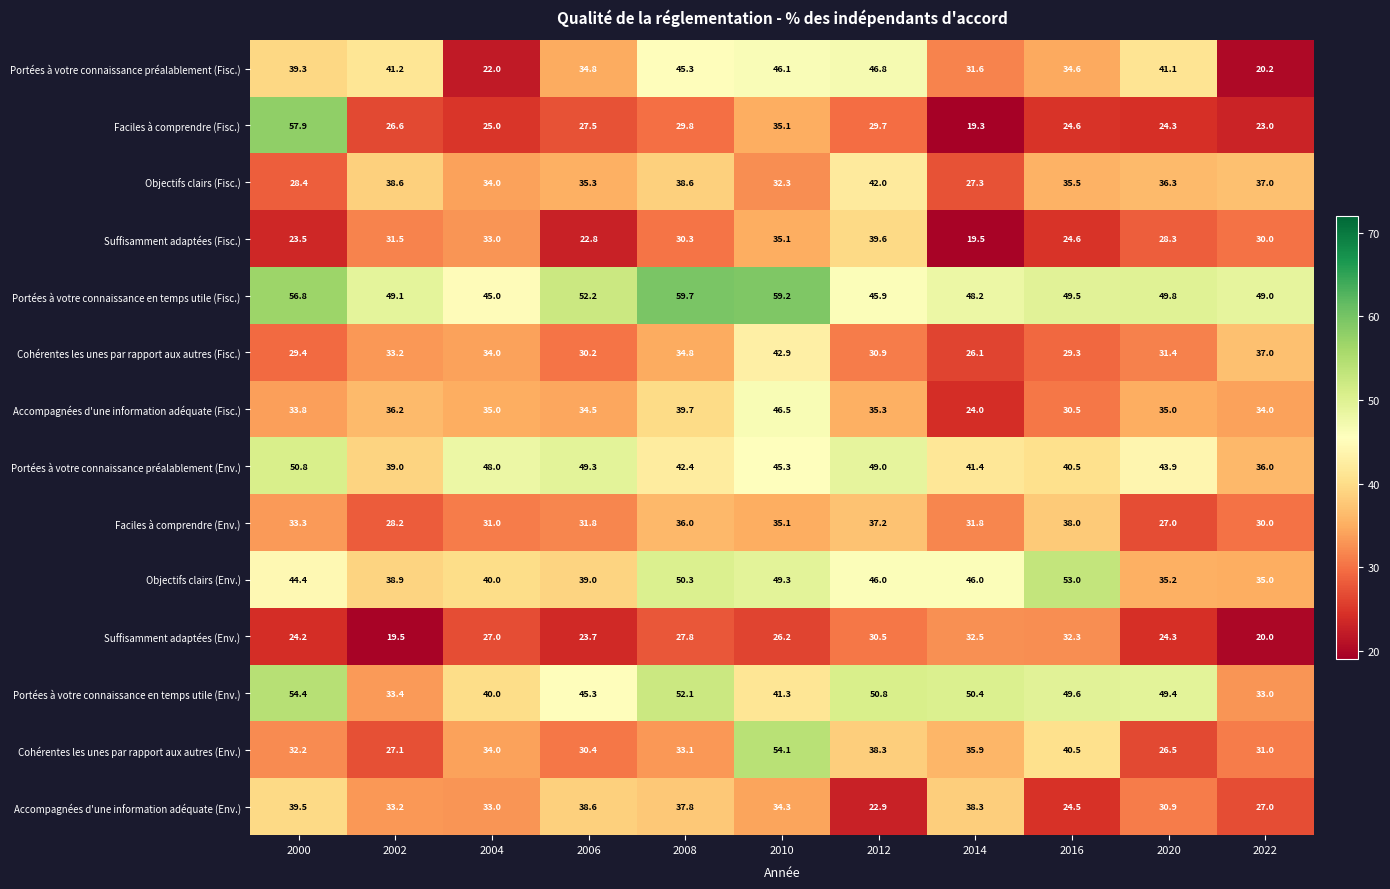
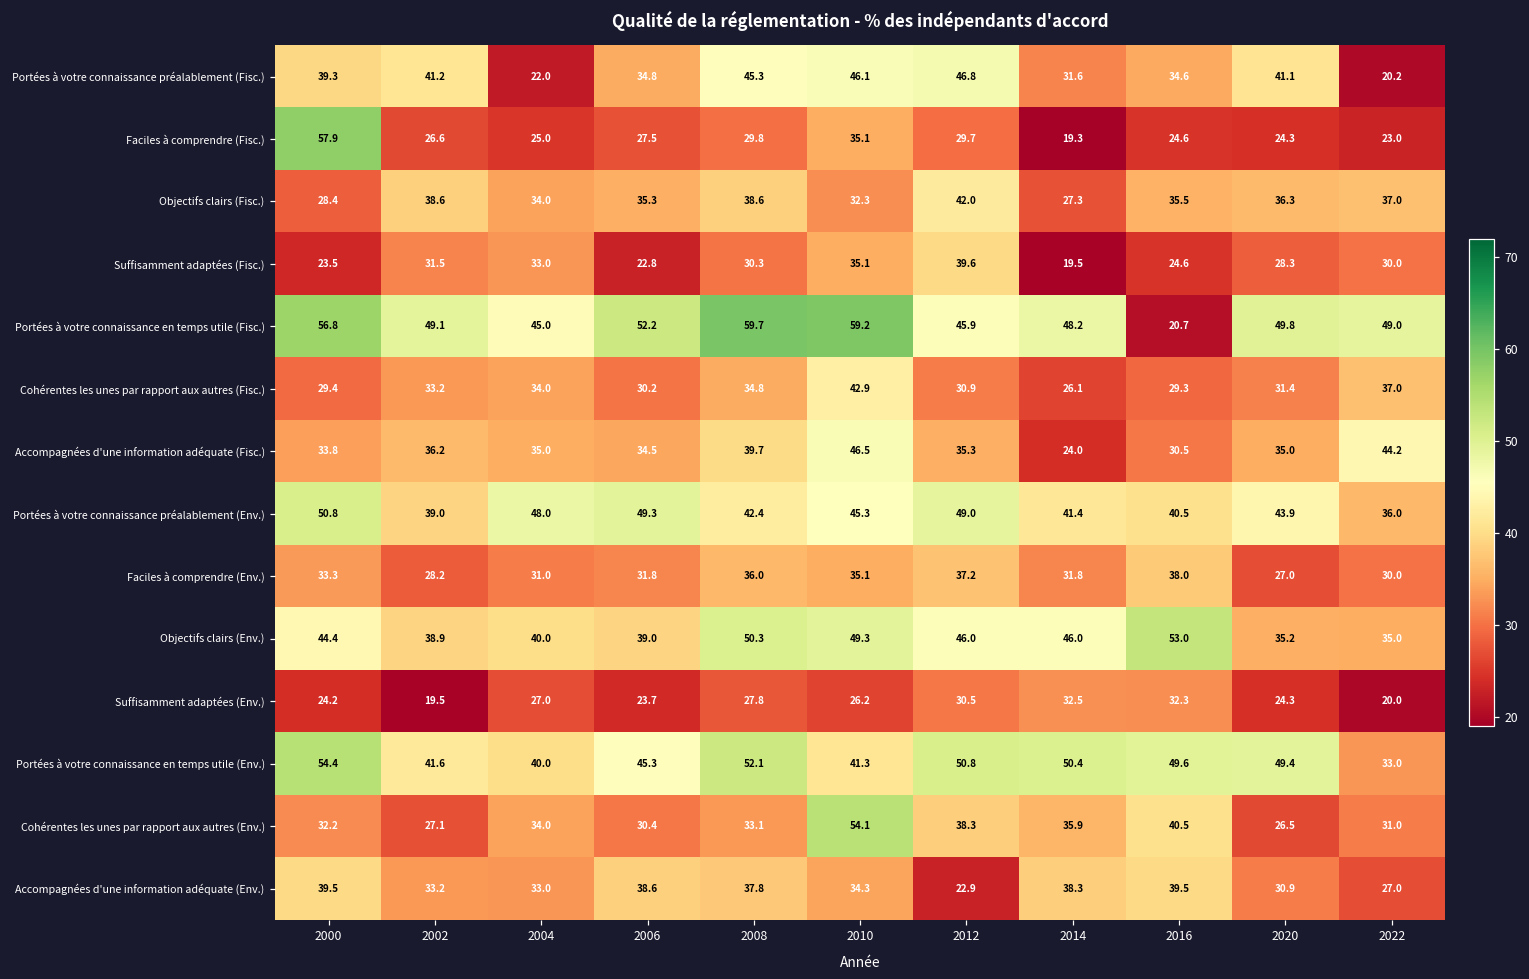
  {
    "Portées à votre connaissance préalablement (Fisc.)": {
      "2000": 39.3,
      "2002": 41.2,
      "2004": 22.0,
      "2006": 34.8,
      "2008": 45.3,
      "2010": 46.1,
      "2012": 46.8,
      "2014": 31.6,
      "2016": 34.6,
      "2020": 41.1,
      "2022": 20.2
    },
    "Faciles à comprendre (Fisc.)": {
      "2000": 57.9,
      "2002": 26.6,
      "2004": 25.0,
      "2006": 27.5,
      "2008": 29.8,
      "2010": 35.1,
      "2012": 29.7,
      "2014": 19.3,
      "2016": 24.6,
      "2020": 24.3,
      "2022": 23.0
    },
    "Objectifs clairs (Fisc.)": {
      "2000": 28.4,
      "2002": 38.6,
      "2004": 34.0,
      "2006": 35.3,
      "2008": 38.6,
      "2010": 32.3,
      "2012": 42.0,
      "2014": 27.3,
      "2016": 35.5,
      "2020": 36.3,
      "2022": 37.0
    },
    "Suffisamment adaptées (Fisc.)": {
      "2000": 23.5,
      "2002": 31.5,
      "2004": 33.0,
      "2006": 22.8,
      "2008": 30.3,
      "2010": 35.1,
      "2012": 39.6,
      "2014": 19.5,
      "2016": 24.6,
      "2020": 28.3,
      "2022": 30.0
    },
    "Portées à votre connaissance en temps utile (Fisc.)": {
      "2000": 56.8,
      "2002": 49.1,
      "2004": 45.0,
      "2006": 52.2,
      "2008": 59.7,
      "2010": 59.2,
      "2012": 45.9,
      "2014": 48.2,
-     "2016": 49.5,
+     "2016": 20.7,
      "2020": 49.8,
      "2022": 49.0
    },
    "Cohérentes les unes par rapport aux autres (Fisc.)": {
      "2000": 29.4,
      "2002": 33.2,
      "2004": 34.0,
      "2006": 30.2,
      "2008": 34.8,
      "2010": 42.9,
      "2012": 30.9,
      "2014": 26.1,
      "2016": 29.3,
      "2020": 31.4,
      "2022": 37.0
    },
    "Accompagnées d'une information adéquate (Fisc.)": {
      "2000": 33.8,
      "2002": 36.2,
      "2004": 35.0,
      "2006": 34.5,
      "2008": 39.7,
      "2010": 46.5,
      "2012": 35.3,
      "2014": 24.0,
      "2016": 30.5,
      "2020": 35.0,
-     "2022": 34.0
+     "2022": 44.2
    },
    "Portées à votre connaissance préalablement (Env.)": {
      "2000": 50.8,
      "2002": 39.0,
      "2004": 48.0,
      "2006": 49.3,
      "2008": 42.4,
      "2010": 45.3,
      "2012": 49.0,
      "2014": 41.4,
      "2016": 40.5,
      "2020": 43.9,
      "2022": 36.0
    },
    "Faciles à comprendre (Env.)": {
      "2000": 33.3,
      "2002": 28.2,
      "2004": 31.0,
      "2006": 31.8,
      "2008": 36.0,
      "2010": 35.1,
      "2012": 37.2,
      "2014": 31.8,
      "2016": 38.0,
      "2020": 27.0,
      "2022": 30.0
    },
    "Objectifs clairs (Env.)": {
      "2000": 44.4,
      "2002": 38.9,
      "2004": 40.0,
      "2006": 39.0,
      "2008": 50.3,
      "2010": 49.3,
      "2012": 46.0,
      "2014": 46.0,
      "2016": 53.0,
      "2020": 35.2,
      "2022": 35.0
    },
    "Suffisamment adaptées (Env.)": {
      "2000": 24.2,
      "2002": 19.5,
      "2004": 27.0,
      "2006": 23.7,
      "2008": 27.8,
      "2010": 26.2,
      "2012": 30.5,
      "2014": 32.5,
      "2016": 32.3,
      "2020": 24.3,
      "2022": 20.0
    },
    "Portées à votre connaissance en temps utile (Env.)": {
      "2000": 54.4,
-     "2002": 33.4,
+     "2002": 41.6,
      "2004": 40.0,
      "2006": 45.3,
      "2008": 52.1,
      "2010": 41.3,
      "2012": 50.8,
      "2014": 50.4,
      "2016": 49.6,
      "2020": 49.4,
      "2022": 33.0
    },
    "Cohérentes les unes par rapport aux autres (Env.)": {
      "2000": 32.2,
      "2002": 27.1,
      "2004": 34.0,
      "2006": 30.4,
      "2008": 33.1,
      "2010": 54.1,
      "2012": 38.3,
      "2014": 35.9,
      "2016": 40.5,
      "2020": 26.5,
      "2022": 31.0
    },
    "Accompagnées d'une information adéquate (Env.)": {
      "2000": 39.5,
      "2002": 33.2,
      "2004": 33.0,
      "2006": 38.6,
      "2008": 37.8,
      "2010": 34.3,
      "2012": 22.9,
      "2014": 38.3,
-     "2016": 24.5,
+     "2016": 39.5,
      "2020": 30.9,
      "2022": 27.0
    }
  }
